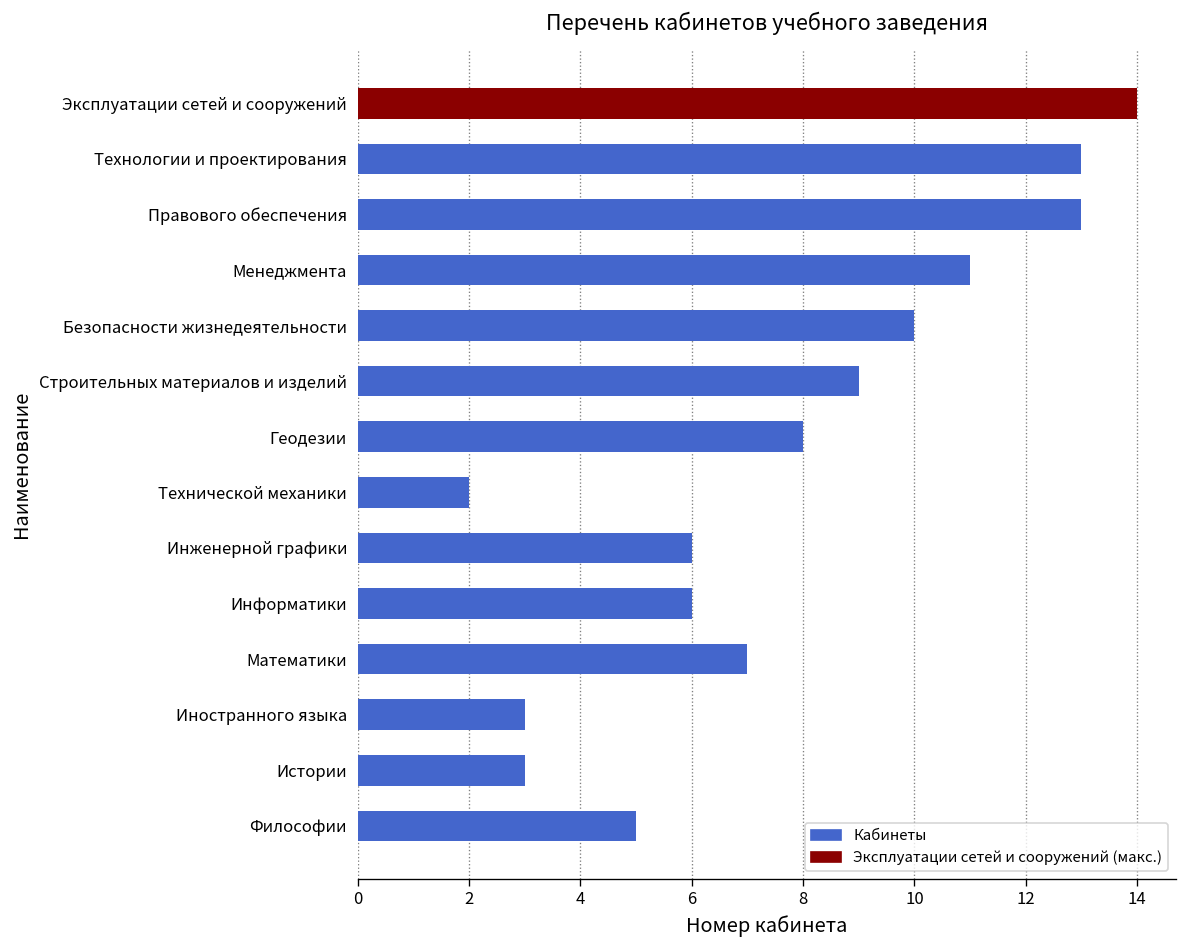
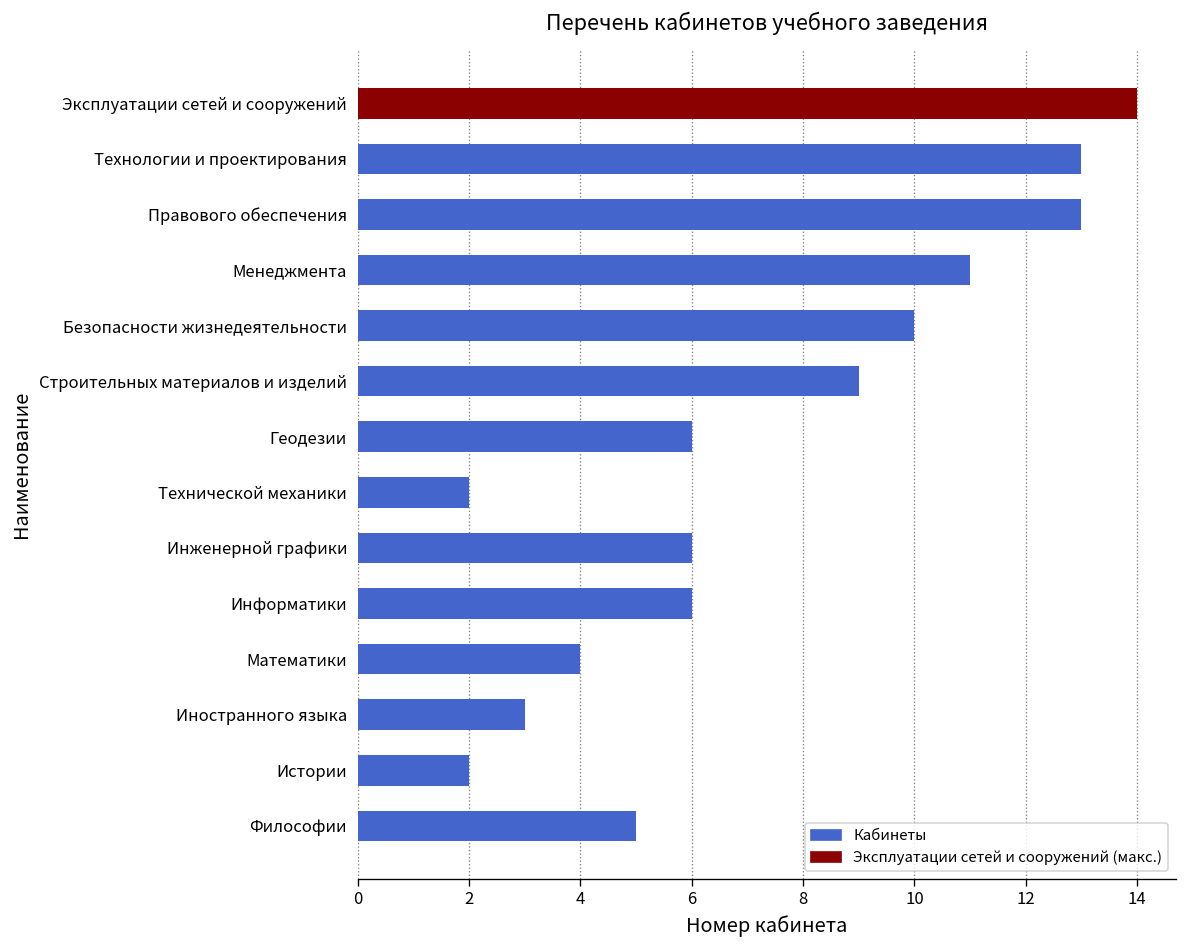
  {
    "Эксплуатации сетей и сооружений": 14,
    "Технологии и проектирования": 13,
    "Правового обеспечения": 13,
    "Менеджмента": 11,
    "Безопасности жизнедеятельности": 10,
    "Строительных материалов и изделий": 9,
-   "Геодезии": 8,
+   "Геодезии": 6,
    "Технической механики": 2,
    "Инженерной графики": 6,
    "Информатики": 6,
-   "Математики": 7,
+   "Математики": 4,
    "Иностранного языка": 3,
-   "Истории": 3,
+   "Истории": 2,
    "Философии": 5
  }
